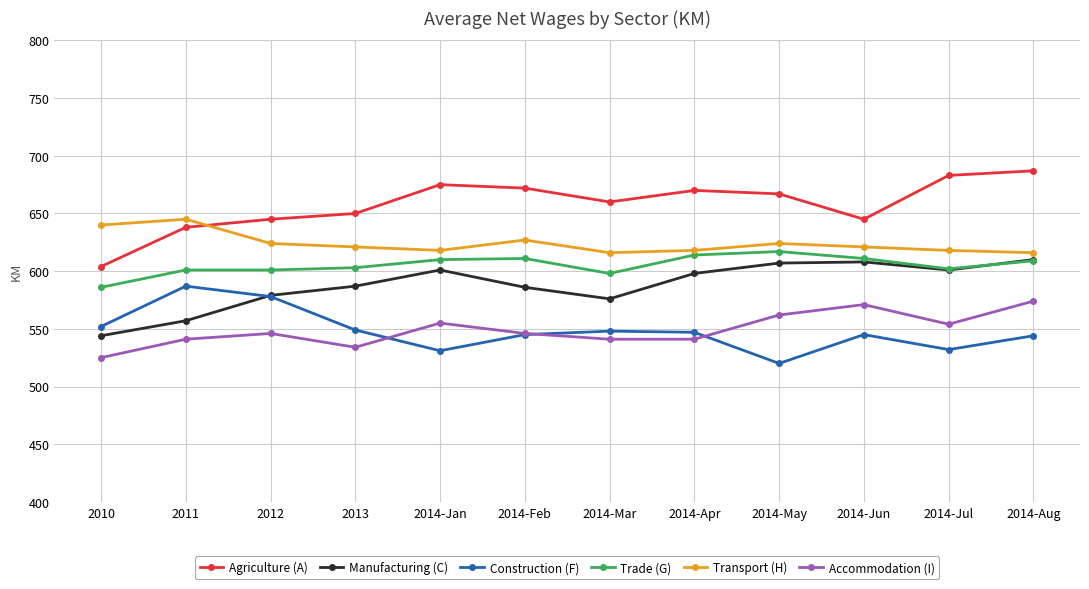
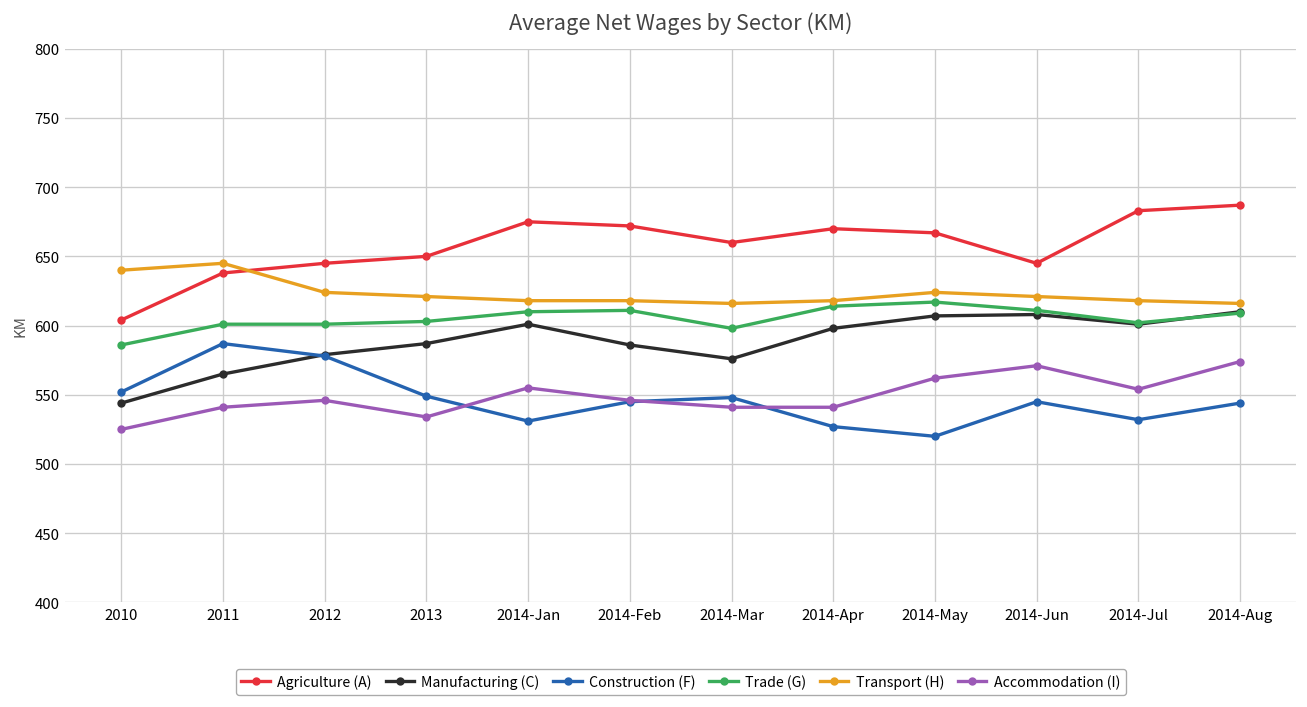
  {
    "Agriculture (A)": {
      "2010": 604,
      "2011": 638,
      "2012": 645,
      "2013": 650,
      "2014-Jan": 675,
      "2014-Feb": 672,
      "2014-Mar": 660,
      "2014-Apr": 670,
      "2014-May": 667,
      "2014-Jun": 645,
      "2014-Jul": 683,
      "2014-Aug": 687
    },
    "Manufacturing (C)": {
      "2010": 544,
-     "2011": 557,
+     "2011": 565,
      "2013": 587,
      "2014-Jan": 601,
      "2014-Feb": 586,
      "2014-Mar": 576,
      "2014-Apr": 598,
      "2014-May": 607,
      "2014-Jun": 608
    },
    "Construction (F)": {
      "2010": 552,
      "2011": 587,
      "2013": 549,
      "2014-Jan": 531,
      "2014-Mar": 548,
-     "2014-Apr": 547,
+     "2014-Apr": 527,
      "2014-May": 520,
      "2014-Jun": 545,
      "2014-Jul": 532,
      "2014-Aug": 544
    },
    "Trade (G)": {
      "2010": 586,
      "2011": 601,
      "2012": 601,
      "2013": 603,
      "2014-Jan": 610,
      "2014-Feb": 611,
      "2014-Mar": 598,
      "2014-Apr": 614,
      "2014-May": 617,
      "2014-Jun": 611
    },
    "Transport (H)": {
      "2010": 640,
      "2011": 645,
      "2012": 624,
      "2013": 621,
      "2014-Jan": 618,
-     "2014-Feb": 627,
+     "2014-Feb": 618,
      "2014-Mar": 616,
      "2014-Apr": 618,
      "2014-May": 624,
      "2014-Jun": 621,
      "2014-Jul": 618,
      "2014-Aug": 616
    },
    "Accommodation (I)": {
      "2010": 525,
      "2011": 541,
      "2012": 546,
      "2013": 534,
      "2014-Jan": 555,
      "2014-Mar": 541,
      "2014-Apr": 541,
      "2014-May": 562,
      "2014-Jun": 571,
      "2014-Jul": 554,
      "2014-Aug": 574
    }
  }
